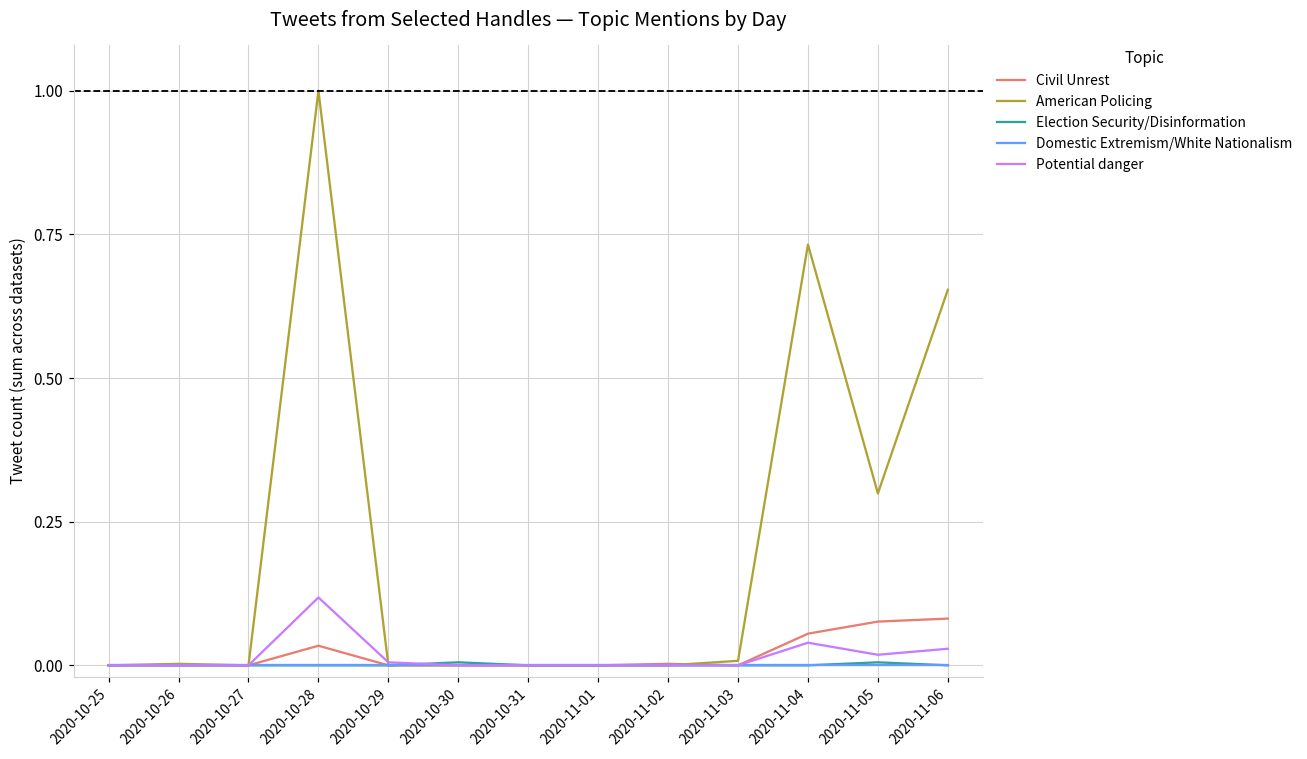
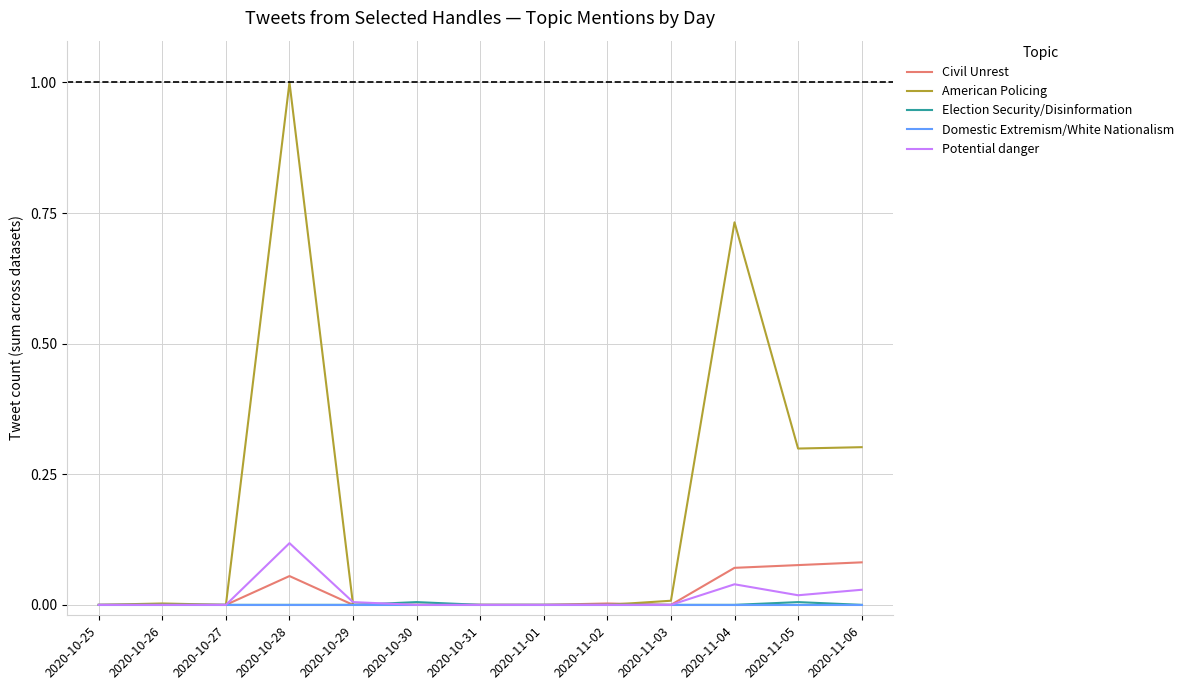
  {
    "Civil Unrest": {
-     "2020-10-28": 0.03,
-     "2020-11-04": 0.06,
+     "2020-10-28": 0.06,
+     "2020-11-04": 0.07,
      "2020-11-05": 0.08,
      "2020-11-06": 0.08
    },
    "American Policing": {
      "2020-10-28": 1.00,
      "2020-11-03": 0.01,
      "2020-11-04": 0.73,
      "2020-11-05": 0.30,
-     "2020-11-06": 0.65
+     "2020-11-06": 0.30
    },
    "Election Security/Disinformation": {
      "2020-10-30": 0.01,
      "2020-11-05": 0.01
    },
    "Domestic Extremism/White Nationalism": {
      "2020-11-05": 0.00
    },
    "Potential danger": {
      "2020-10-28": 0.12,
      "2020-10-29": 0.01,
      "2020-11-04": 0.04,
      "2020-11-05": 0.02,
      "2020-11-06": 0.03
    }
  }
